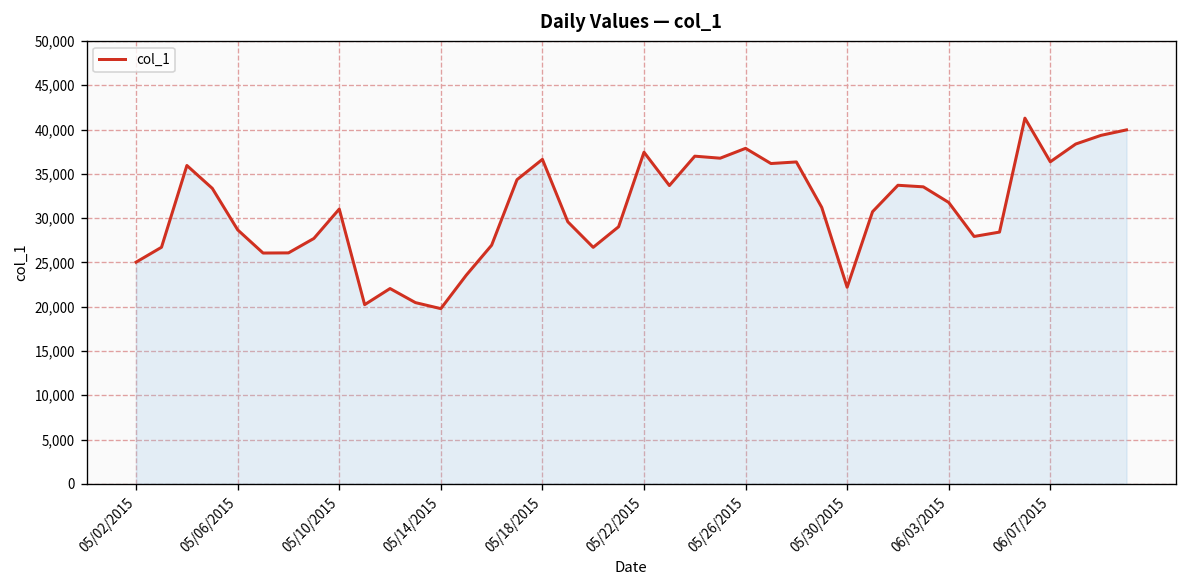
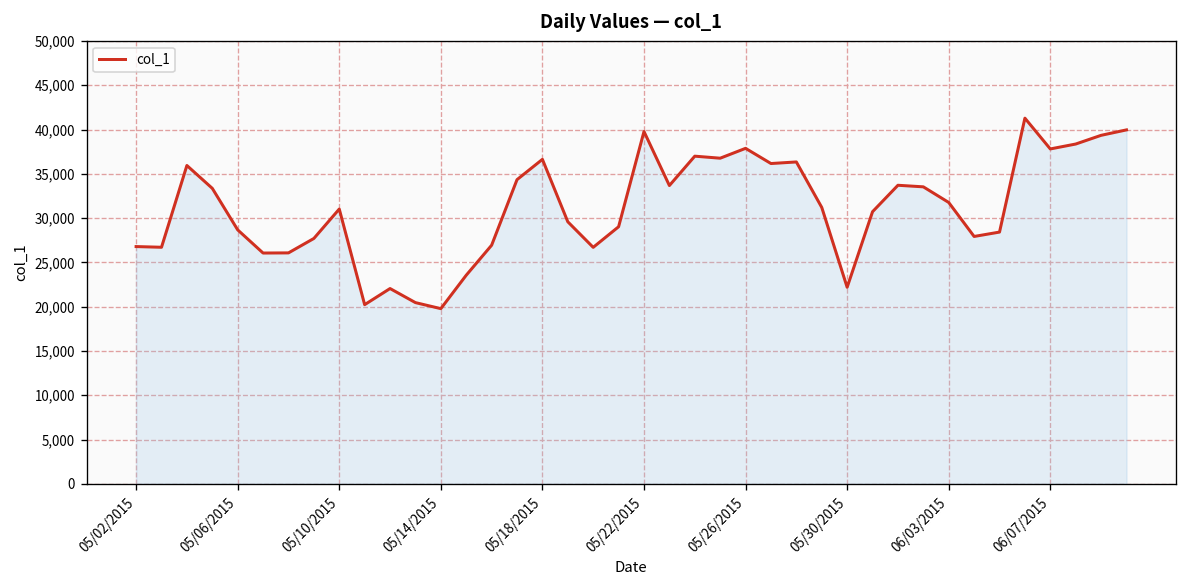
  {
-   "05/02/2015": "25,000",
+   "05/02/2015": "27,000",
    "05/06/2015": "29,000",
    "05/10/2015": "31,000",
    "05/14/2015": "20,000",
    "05/18/2015": "37,000",
-   "05/22/2015": "37,000",
+   "05/22/2015": "40,000",
    "05/26/2015": "38,000",
    "05/30/2015": "22,000",
    "06/03/2015": "32,000",
-   "06/07/2015": "36,000"
+   "06/07/2015": "38,000"
  }
